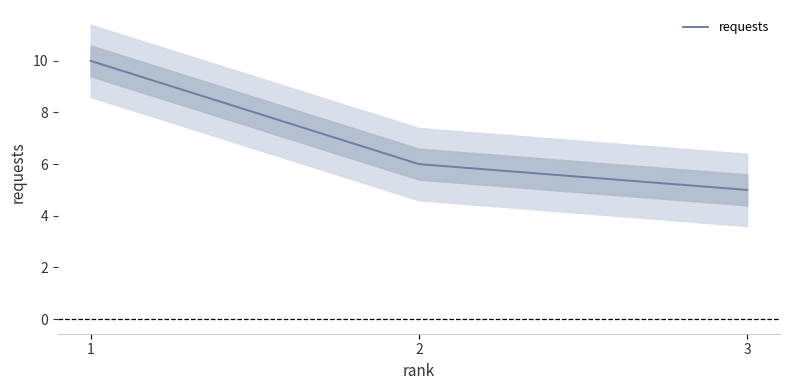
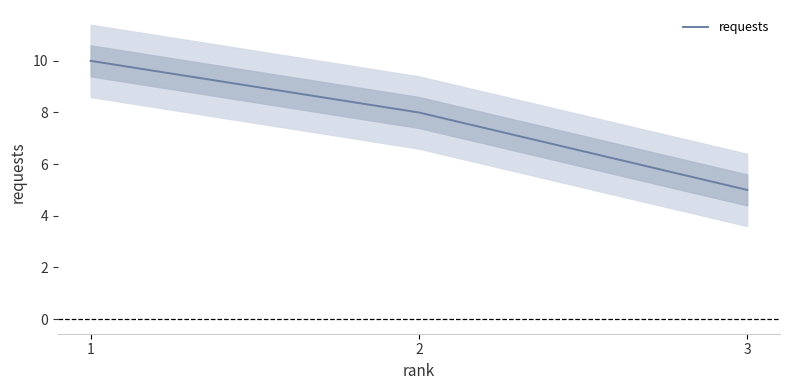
  {
    "requests": {
      "1": 10,
-     "2": 6,
+     "2": 8,
      "3": 5
    }
  }
